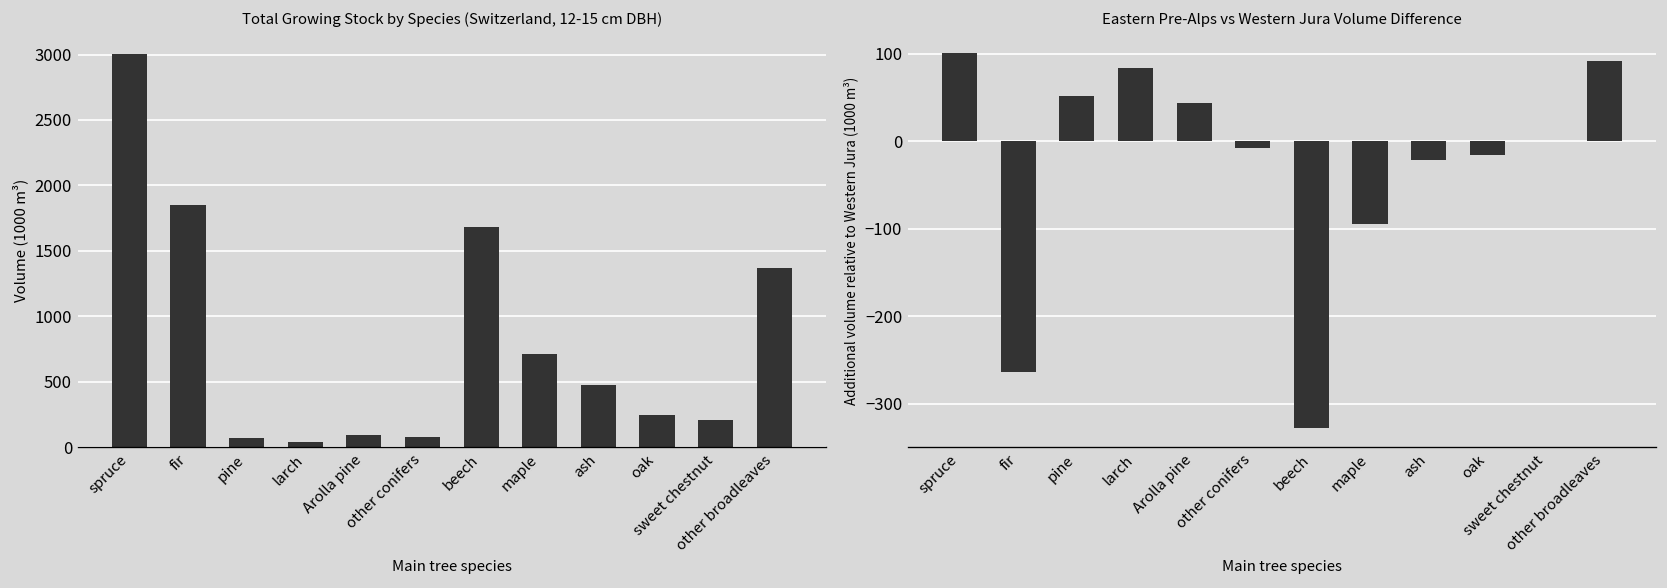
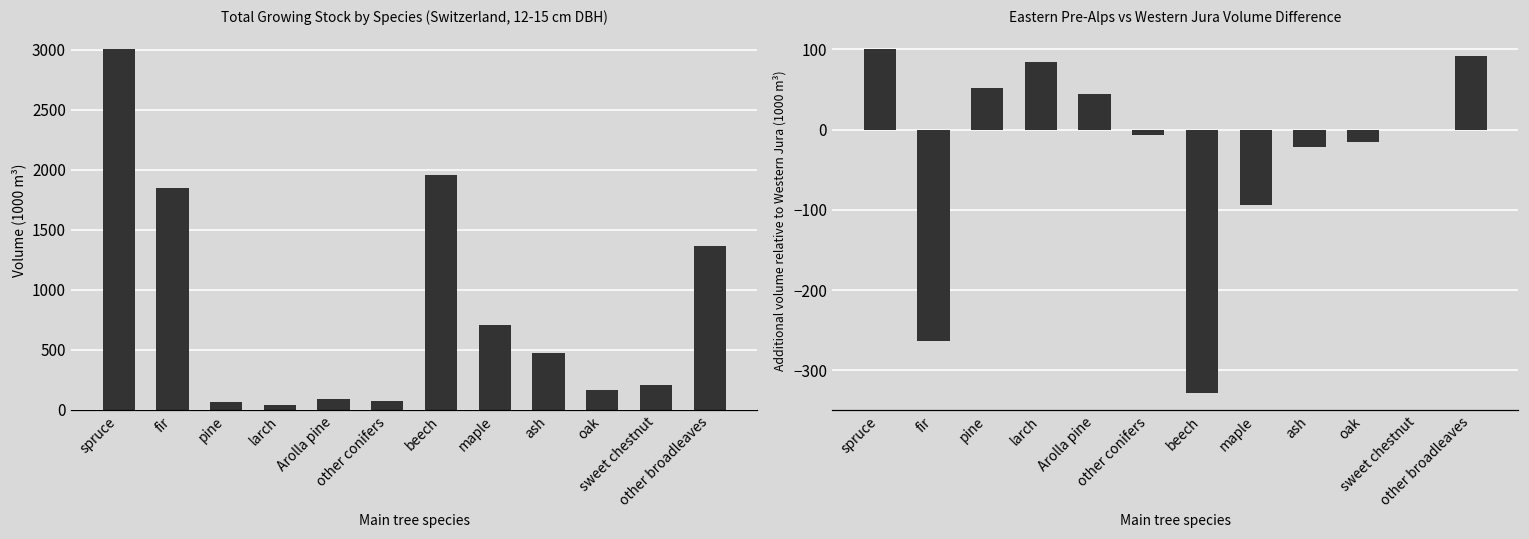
  {
    "Total Growing Stock by Species (Switzerland, 12-15 cm DBH)": {
      "spruce": 3000,
      "fir": 1850,
      "pine": 70,
      "larch": 40,
      "Arolla pine": 90,
      "other conifers": 80,
-     "beech": 1680,
+     "beech": 1960,
      "maple": 710,
      "ash": 470,
-     "oak": 250,
+     "oak": 160,
      "sweet chestnut": 210,
      "other broadleaves": 1370
    },
    "Eastern Pre-Alps vs Western Jura Volume Difference": {
      "spruce": 100,
      "fir": -260,
      "pine": 50,
      "larch": 80,
      "Arolla pine": 40,
      "other conifers": -10,
      "beech": -330,
      "maple": -90,
      "ash": -20,
      "oak": -20,
      "sweet chestnut": 0,
      "other broadleaves": 90
    }
  }
